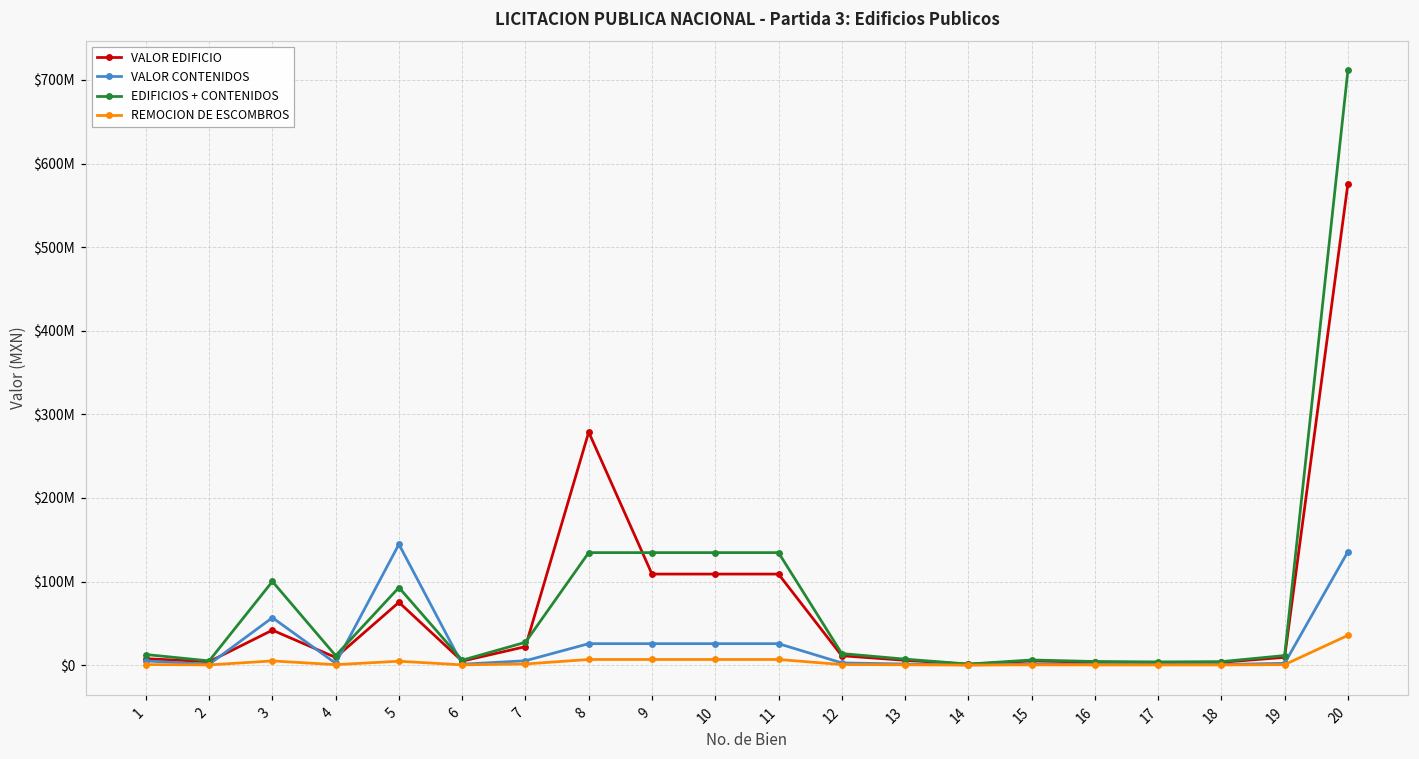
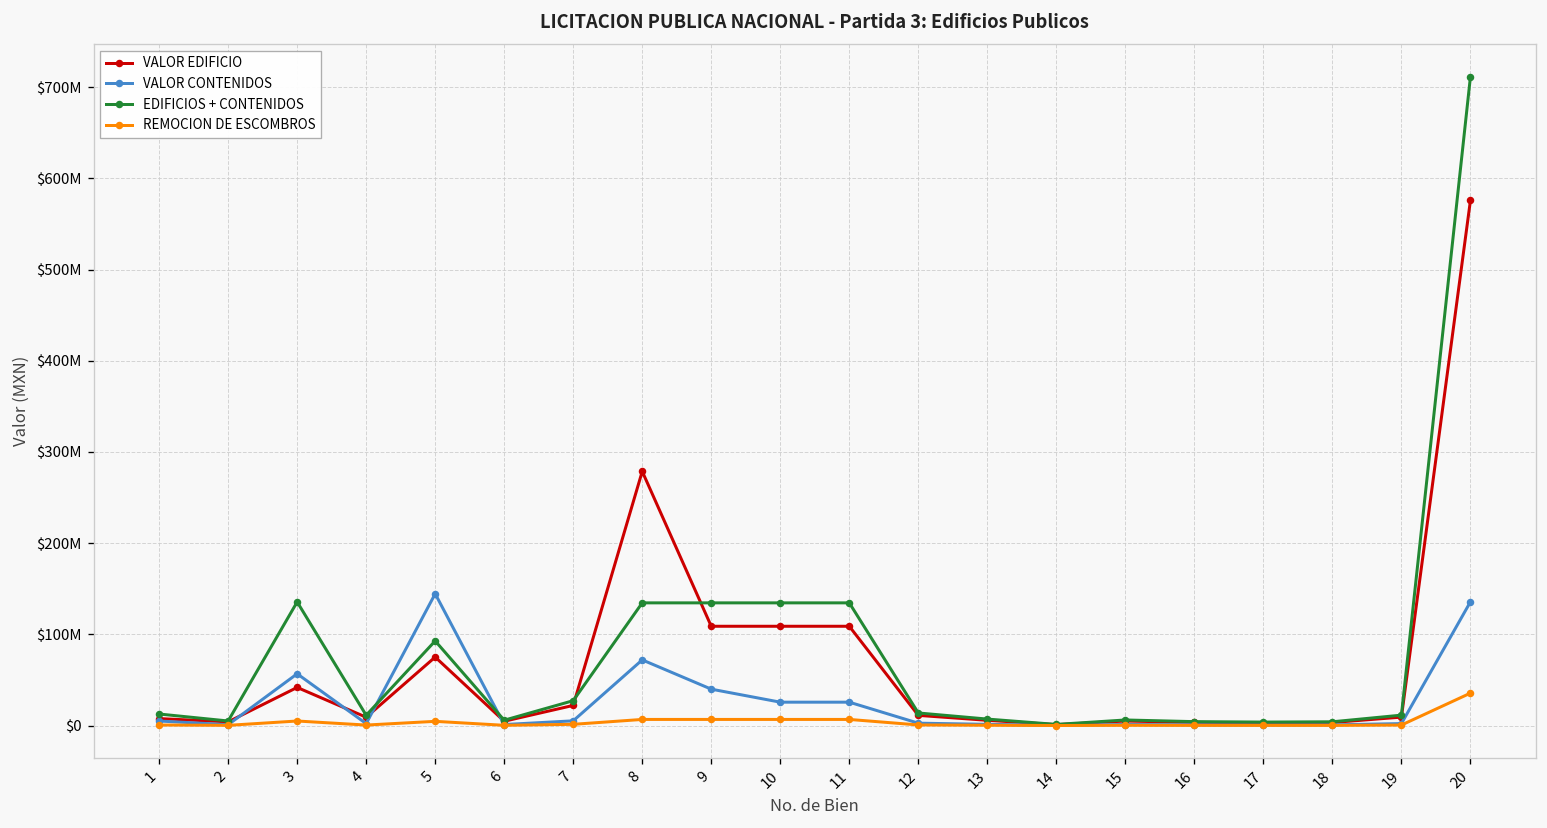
  {
    "VALOR EDIFICIO": {
      "3": "$40000000",
      "5": "$80000000",
      "7": "$20000000",
      "8": "$280000000",
      "9": "$110000000",
      "10": "$110000000",
      "11": "$110000000",
      "20": "$580000000"
    },
    "VALOR CONTENIDOS": {
      "3": "$60000000",
      "5": "$140000000",
      "7": "$10000000",
-     "8": "$30000000",
-     "9": "$30000000",
+     "8": "$70000000",
+     "9": "$40000000",
      "10": "$30000000",
      "11": "$30000000",
      "20": "$140000000"
    },
    "EDIFICIOS + CONTENIDOS": {
      "1": "$10000000",
-     "3": "$100000000",
+     "3": "$140000000",
      "5": "$90000000",
      "7": "$30000000",
      "8": "$130000000",
      "9": "$130000000",
      "10": "$130000000",
      "11": "$130000000",
      "20": "$710000000"
    },
    "REMOCION DE ESCOMBROS": {
      "1": "$0",
      "3": "$10000000",
      "5": "$0",
      "7": "$0",
      "8": "$10000000",
      "9": "$10000000",
      "10": "$10000000",
      "11": "$10000000",
      "20": "$40000000"
    }
  }
